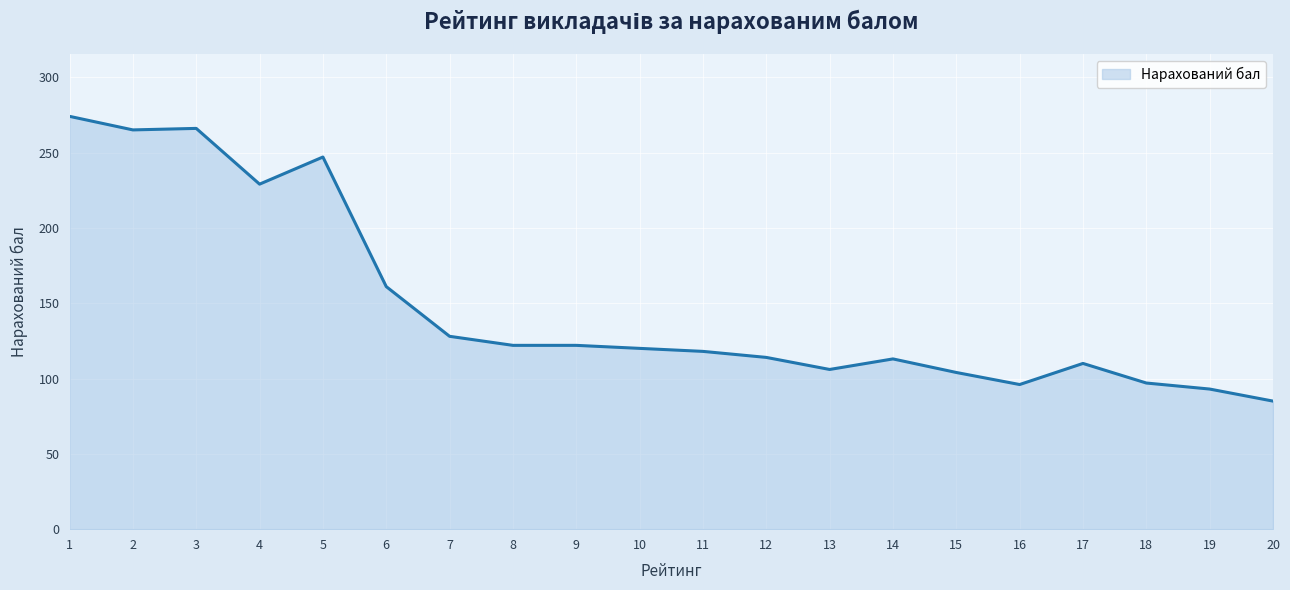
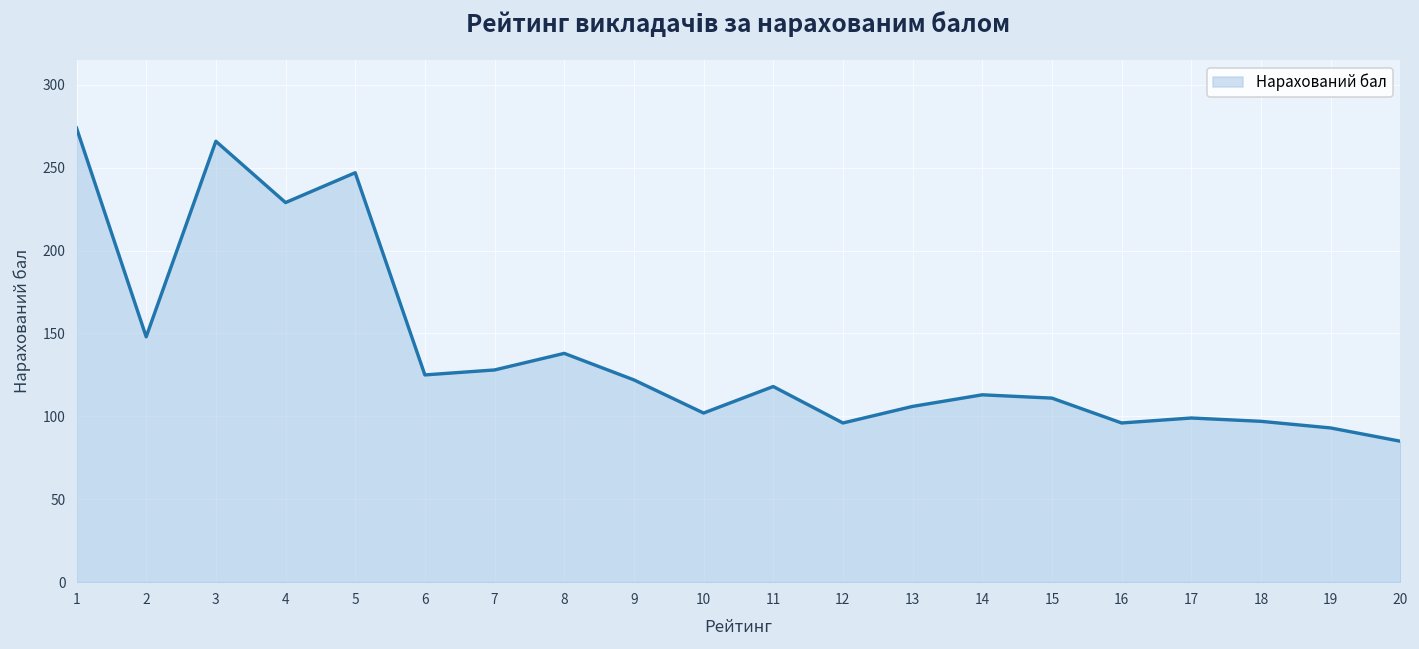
  {
    "1": 274,
-   "2": 265,
+   "2": 148,
    "3": 266,
    "4": 229,
    "5": 247,
-   "6": 161,
+   "6": 125,
    "7": 128,
-   "8": 122,
+   "8": 138,
    "9": 122,
-   "10": 120,
+   "10": 102,
    "11": 118,
-   "12": 114,
+   "12": 96,
    "13": 106,
    "14": 113,
-   "15": 104,
+   "15": 111,
    "16": 96,
-   "17": 110,
+   "17": 99,
    "18": 97,
    "19": 93,
    "20": 85
  }
